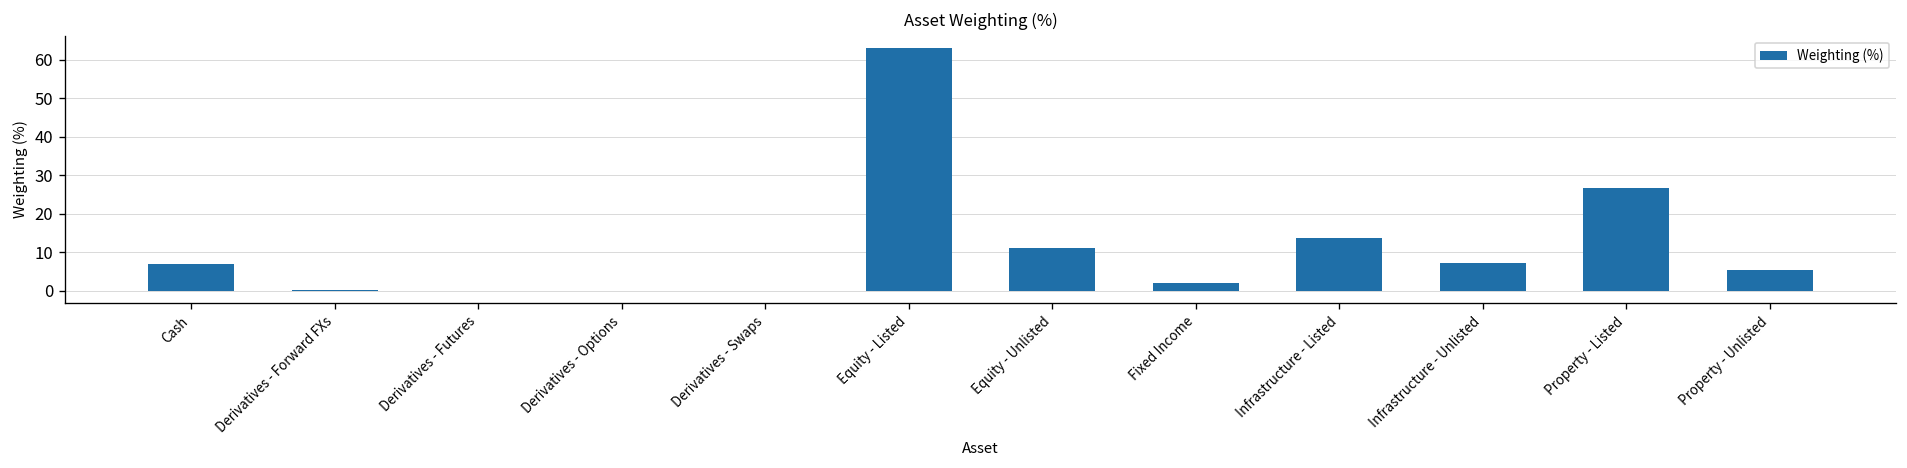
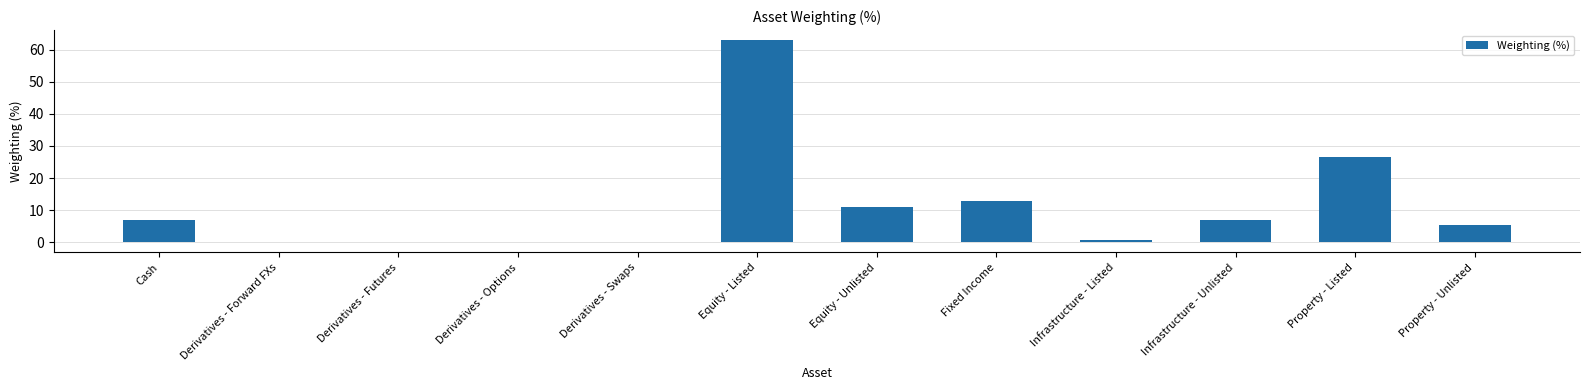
  {
    "Cash": 7,
    "Derivatives - Options": 0,
    "Equity - Listed": 63,
    "Equity - Unlisted": 11,
-   "Fixed Income": 2,
-   "Infrastructure - Listed": 14,
+   "Fixed Income": 13,
+   "Infrastructure - Listed": 1,
    "Infrastructure - Unlisted": 7,
    "Property - Listed": 27,
    "Property - Unlisted": 5
  }
